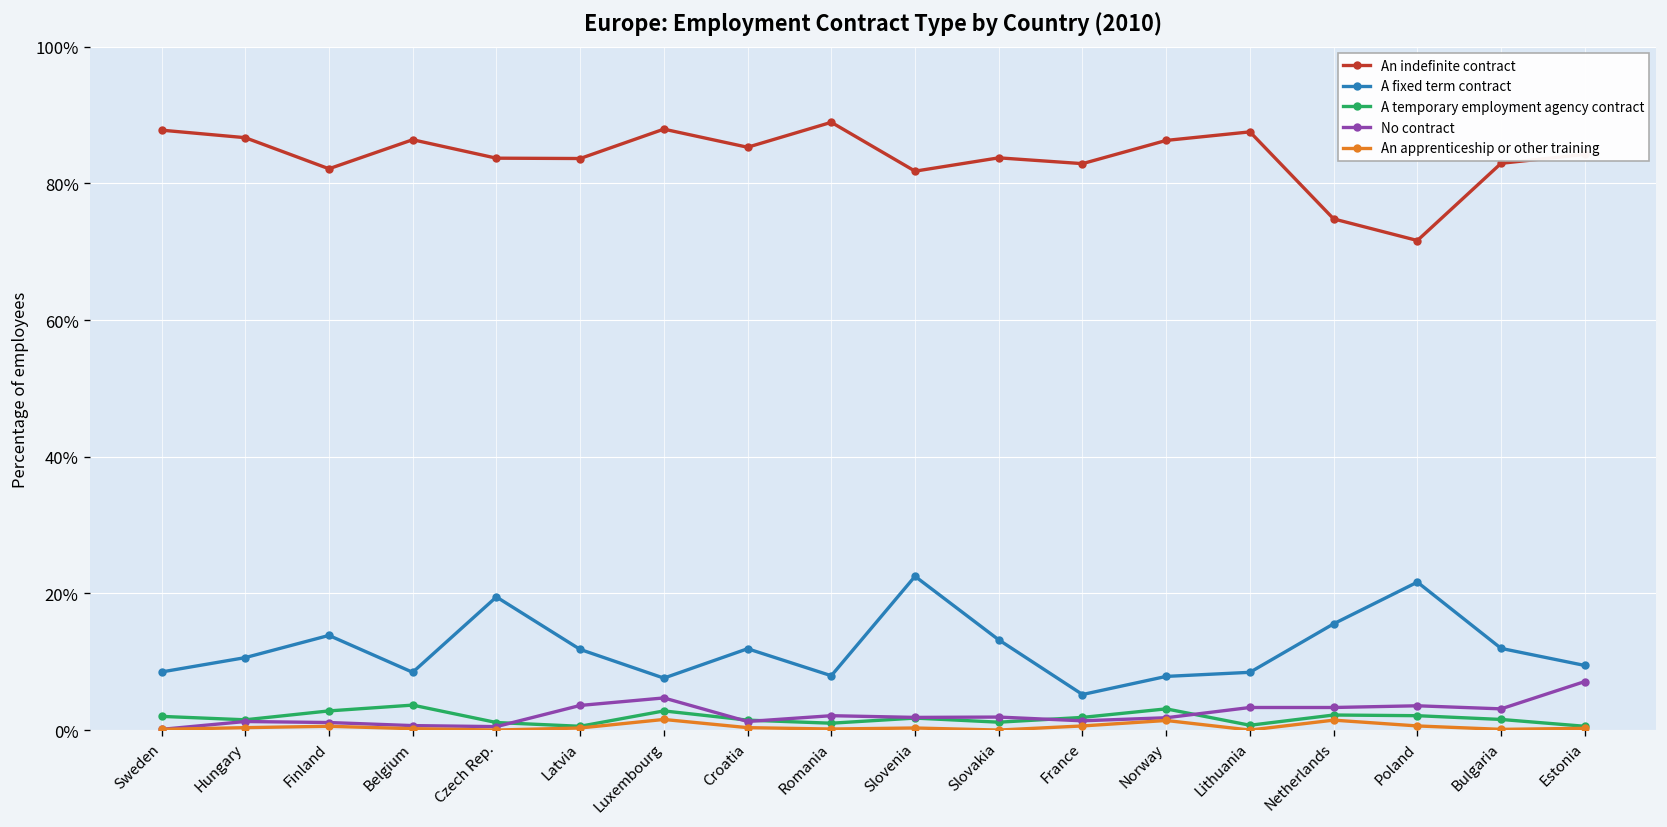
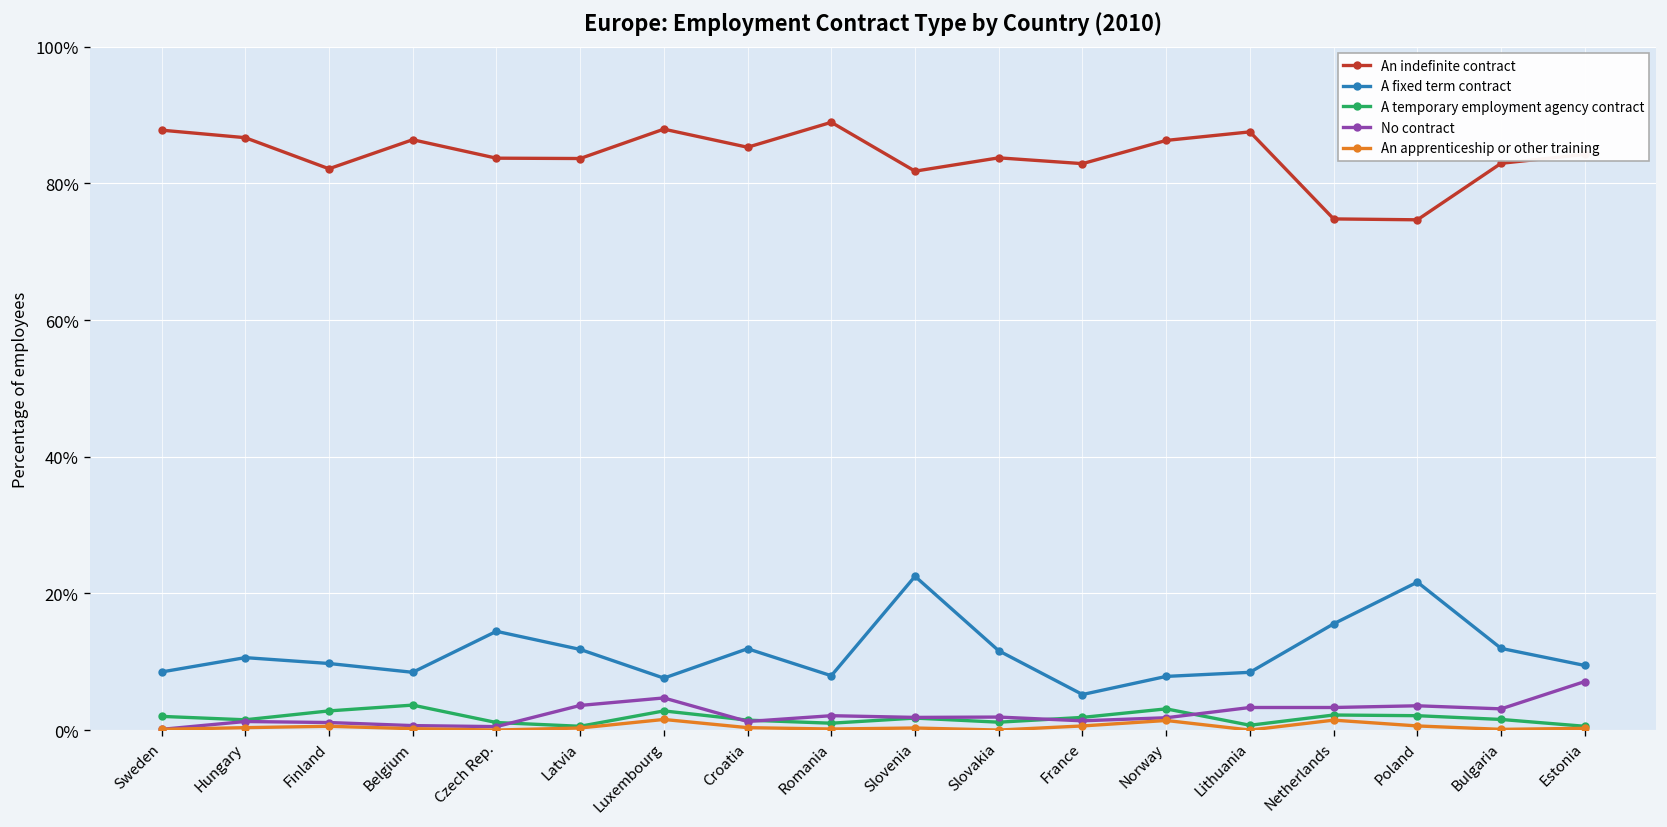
  {
    "An indefinite contract": {
      "Sweden": "88%",
      "Hungary": "87%",
      "Finland": "82%",
      "Belgium": "86%",
      "Czech Rep.": "84%",
      "Latvia": "84%",
      "Luxembourg": "88%",
      "Croatia": "85%",
      "Romania": "89%",
      "Slovenia": "82%",
      "Slovakia": "84%",
      "France": "83%",
      "Norway": "86%",
      "Lithuania": "88%",
      "Netherlands": "75%",
-     "Poland": "72%",
+     "Poland": "75%",
      "Bulgaria": "83%",
      "Estonia": "84%"
    },
    "A fixed term contract": {
      "Sweden": "9%",
      "Hungary": "11%",
-     "Finland": "14%",
+     "Finland": "10%",
      "Belgium": "8%",
-     "Czech Rep.": "19%",
+     "Czech Rep.": "14%",
      "Latvia": "12%",
      "Luxembourg": "8%",
      "Croatia": "12%",
      "Romania": "8%",
      "Slovenia": "23%",
-     "Slovakia": "13%",
+     "Slovakia": "12%",
      "France": "5%",
      "Norway": "8%",
      "Lithuania": "8%",
      "Netherlands": "16%",
      "Poland": "22%",
      "Bulgaria": "12%",
      "Estonia": "9%"
    },
    "A temporary employment agency contract": {
      "Sweden": "2%",
      "Finland": "3%",
      "Belgium": "4%",
      "Czech Rep.": "1%",
      "Luxembourg": "3%",
      "Romania": "1%",
      "Slovakia": "1%",
      "France": "2%",
      "Norway": "3%",
      "Lithuania": "1%",
      "Netherlands": "2%",
      "Poland": "2%",
      "Bulgaria": "2%"
    },
    "No contract": {
      "Finland": "1%",
      "Belgium": "1%",
      "Czech Rep.": "1%",
      "Latvia": "4%",
      "Luxembourg": "5%",
      "Romania": "2%",
      "Slovakia": "2%",
      "France": "1%",
      "Lithuania": "3%",
      "Netherlands": "3%",
      "Poland": "4%",
      "Bulgaria": "3%",
      "Estonia": "7%"
    },
    "An apprenticeship or other training": {
      "Hungary": "0%",
      "Finland": "1%",
      "Belgium": "0%",
      "Czech Rep.": "0%",
      "Luxembourg": "2%",
      "Croatia": "0%",
      "Romania": "0%",
      "Slovenia": "0%",
      "Slovakia": "0%",
      "France": "1%",
      "Lithuania": "0%",
      "Netherlands": "1%",
      "Poland": "1%",
      "Bulgaria": "0%"
    }
  }
